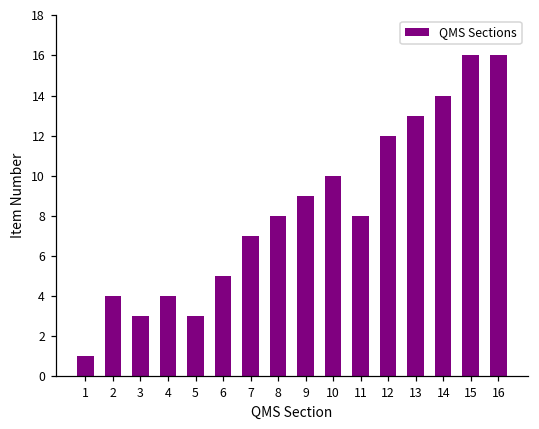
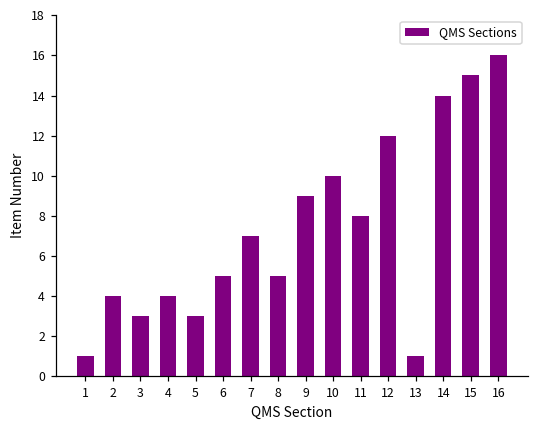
  {
    "1": 1,
    "2": 4,
    "3": 3,
    "4": 4,
    "5": 3,
    "6": 5,
    "7": 7,
-   "8": 8,
+   "8": 5,
    "9": 9,
    "10": 10,
    "11": 8,
    "12": 12,
-   "13": 13,
+   "13": 1,
    "14": 14,
-   "15": 16,
+   "15": 15,
    "16": 16
  }
